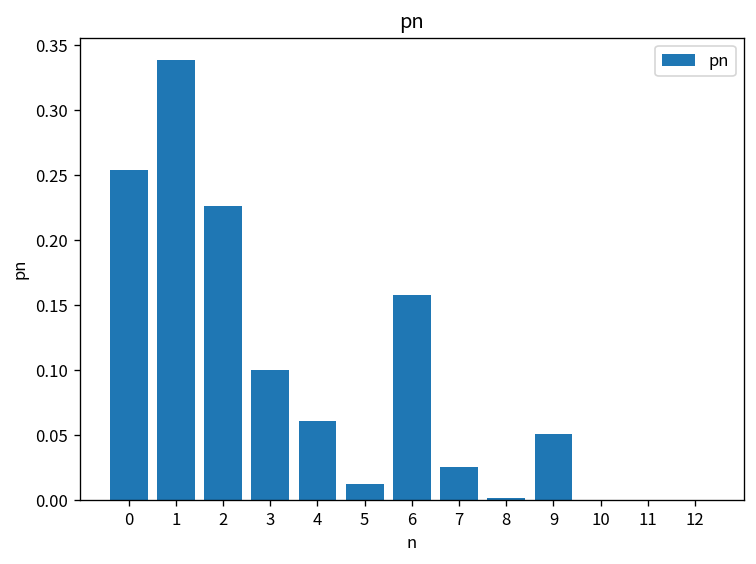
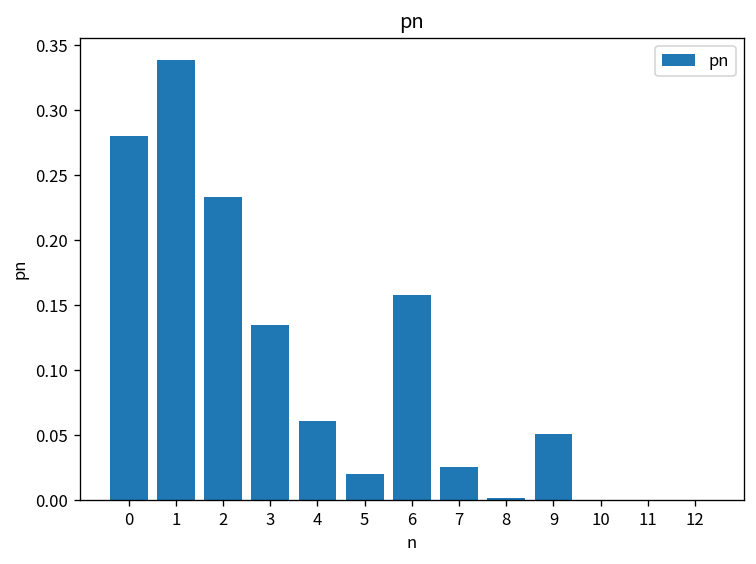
  {
-   "0": 0.254,
+   "0": 0.280,
    "1": 0.339,
-   "2": 0.226,
-   "3": 0.100,
+   "2": 0.233,
+   "3": 0.134,
    "4": 0.061,
-   "5": 0.012,
+   "5": 0.020,
    "6": 0.158,
    "7": 0.025,
    "9": 0.051
  }
